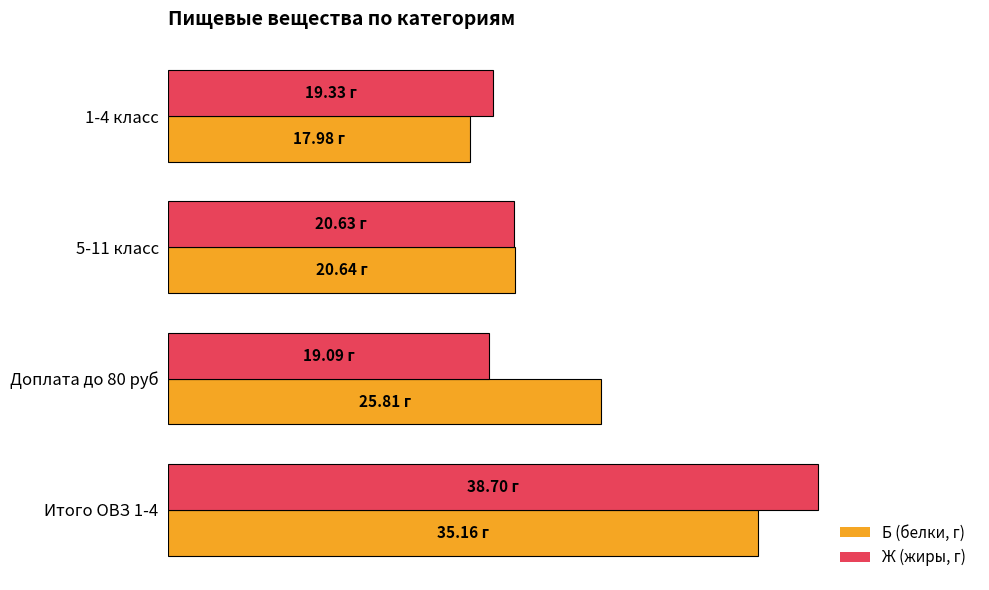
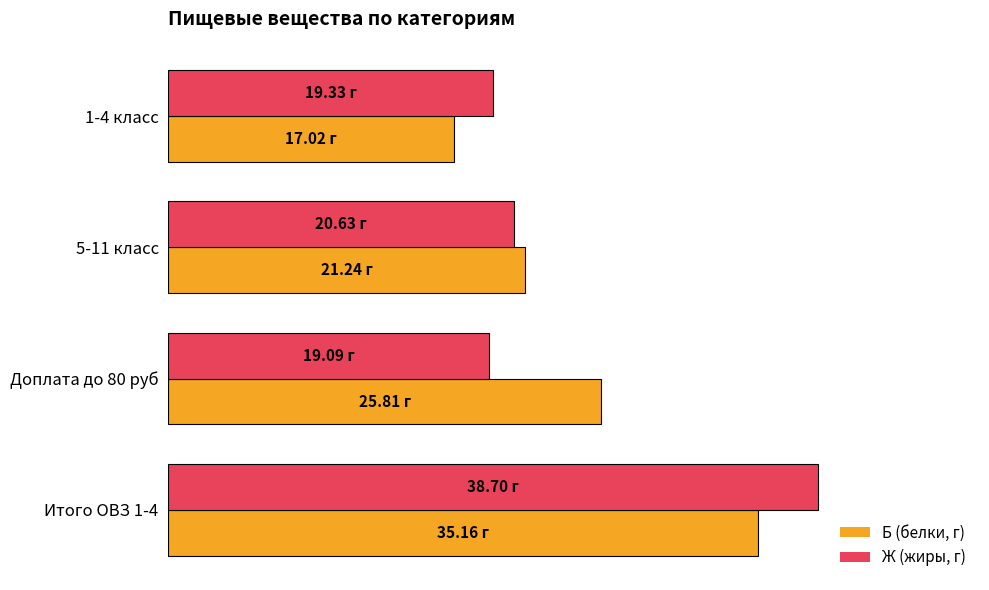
  {
    "Б (белки, г)": {
-     "1-4 класс": 17.98,
-     "5-11 класс": 20.64,
+     "1-4 класс": 17.02,
+     "5-11 класс": 21.24,
      "Доплата до 80 руб": 25.81,
      "Итого ОВЗ 1-4": 35.16
    },
    "Ж (жиры, г)": {
      "1-4 класс": 19.33,
      "5-11 класс": 20.63,
      "Доплата до 80 руб": 19.09,
      "Итого ОВЗ 1-4": 38.70
    }
  }
